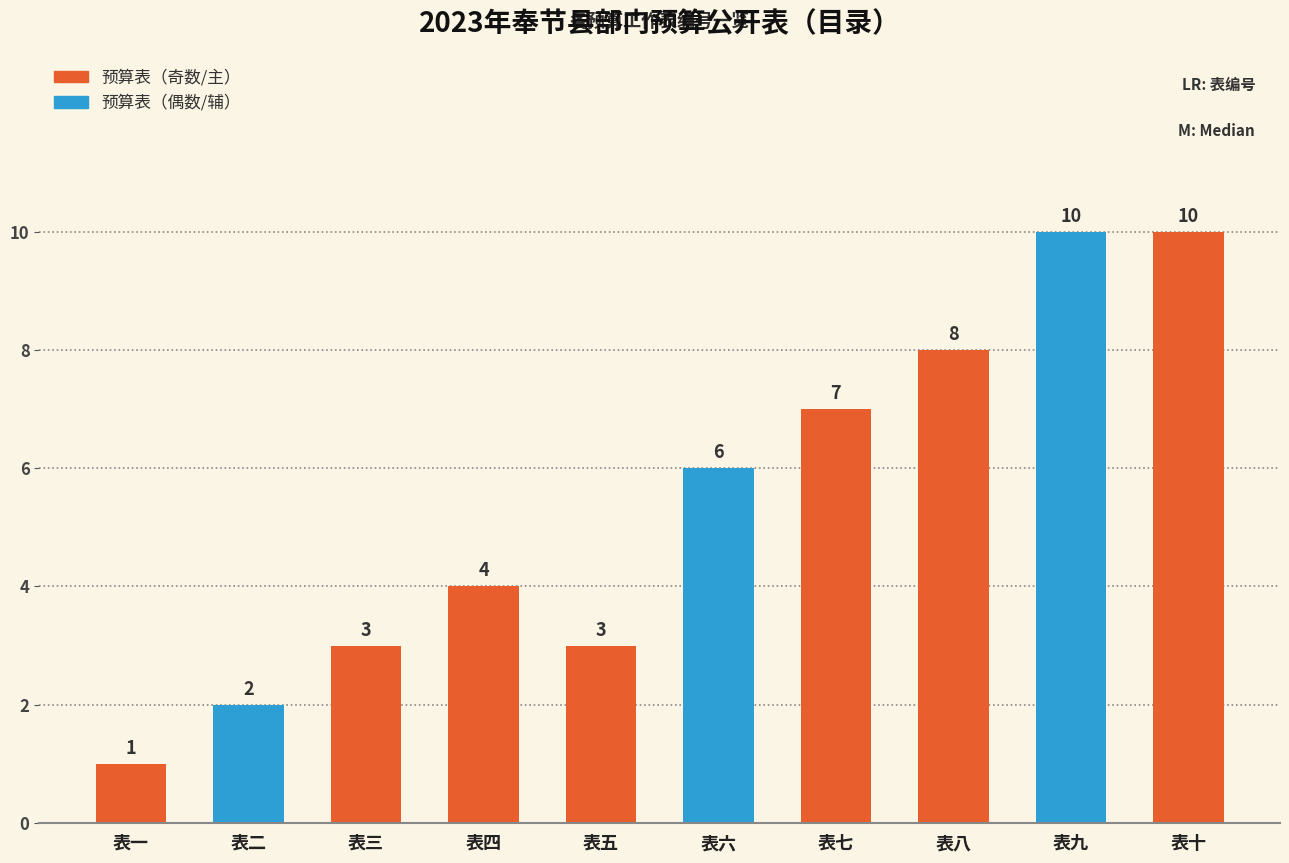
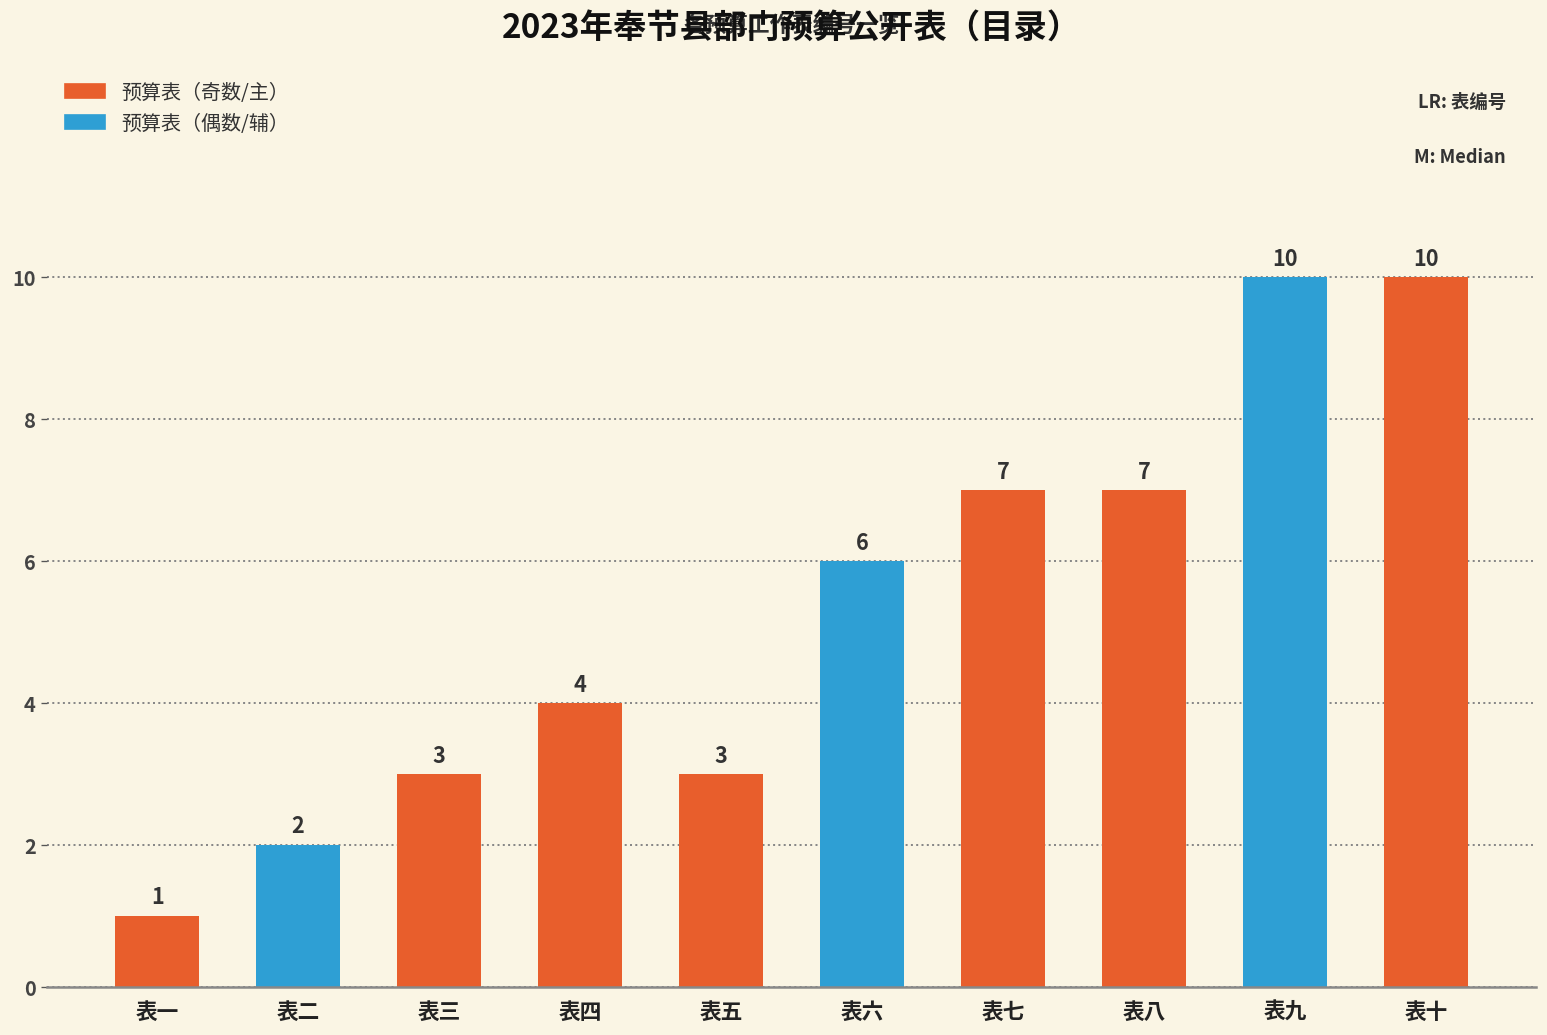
  {
    "表一": 1,
    "表二": 2,
    "表三": 3,
    "表四": 4,
    "表五": 3,
    "表六": 6,
    "表七": 7,
-   "表八": 8,
+   "表八": 7,
    "表九": 10,
    "表十": 10
  }
